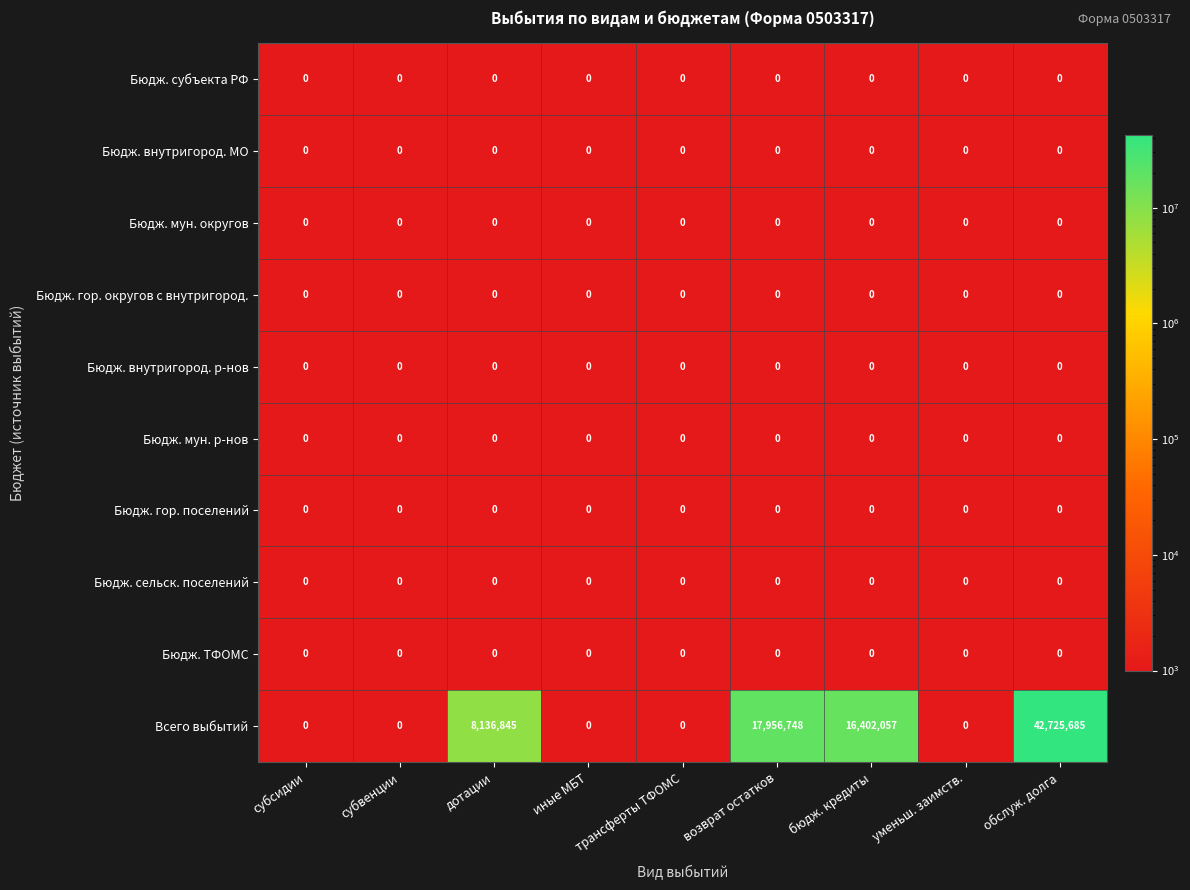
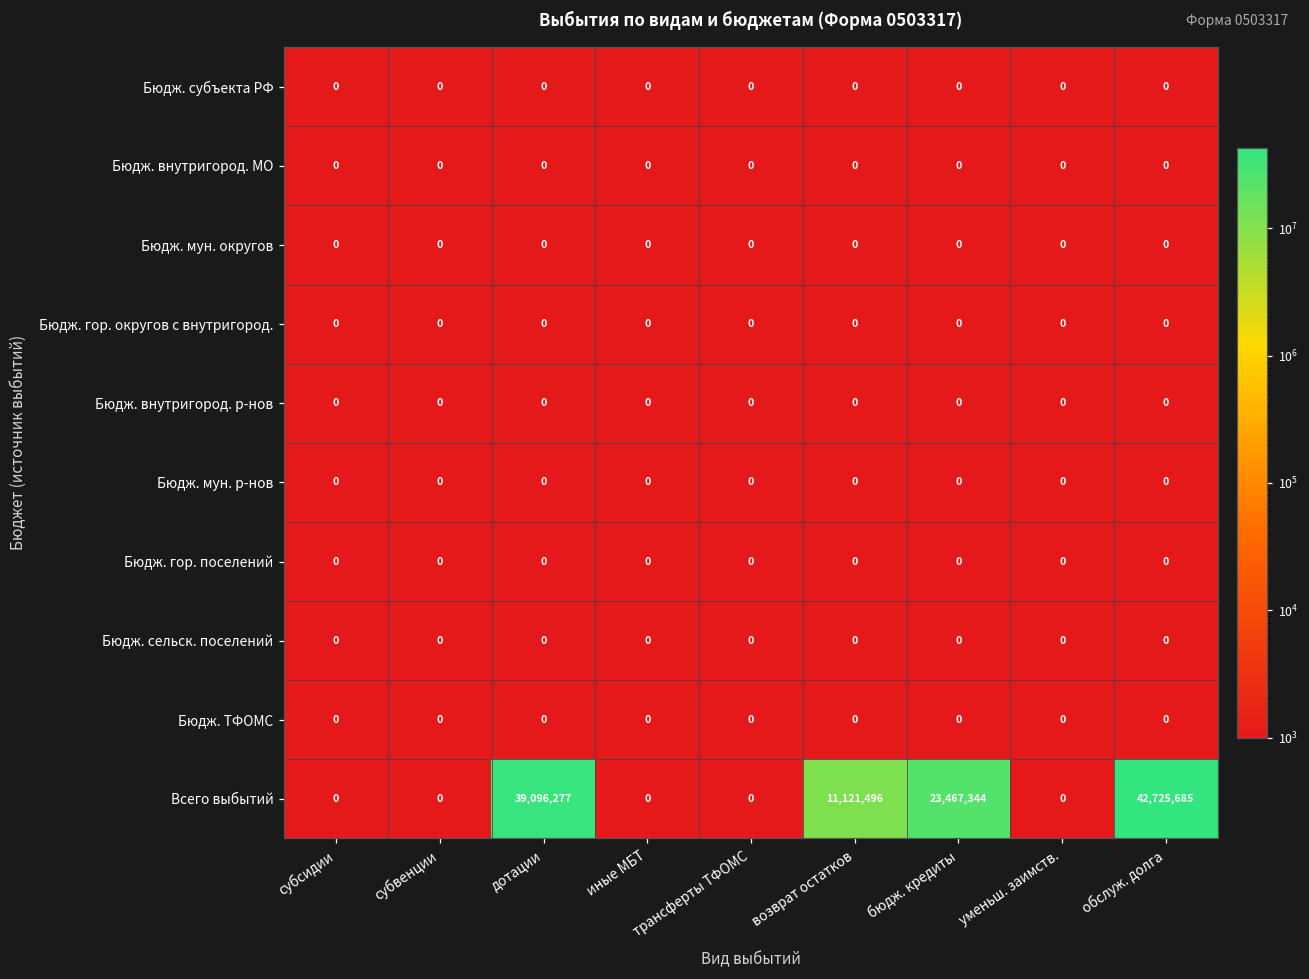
  {
    "Бюдж. субъекта РФ": {
      "субсидии": "0",
      "субвенции": "0",
      "дотации": "0",
      "иные МБТ": "0",
      "трансферты ТФОМС": "0",
      "возврат остатков": "0",
      "бюдж. кредиты": "0",
      "уменьш. заимств.": "0",
      "обслуж. долга": "0"
    },
    "Бюдж. внутригород. МО": {
      "субсидии": "0",
      "субвенции": "0",
      "дотации": "0",
      "иные МБТ": "0",
      "трансферты ТФОМС": "0",
      "возврат остатков": "0",
      "бюдж. кредиты": "0",
      "уменьш. заимств.": "0",
      "обслуж. долга": "0"
    },
    "Бюдж. мун. округов": {
      "субсидии": "0",
      "субвенции": "0",
      "дотации": "0",
      "иные МБТ": "0",
      "трансферты ТФОМС": "0",
      "возврат остатков": "0",
      "бюдж. кредиты": "0",
      "уменьш. заимств.": "0",
      "обслуж. долга": "0"
    },
    "Бюдж. гор. округов с внутригород.": {
      "субсидии": "0",
      "субвенции": "0",
      "дотации": "0",
      "иные МБТ": "0",
      "трансферты ТФОМС": "0",
      "возврат остатков": "0",
      "бюдж. кредиты": "0",
      "уменьш. заимств.": "0",
      "обслуж. долга": "0"
    },
    "Бюдж. внутригород. р-нов": {
      "субсидии": "0",
      "субвенции": "0",
      "дотации": "0",
      "иные МБТ": "0",
      "трансферты ТФОМС": "0",
      "возврат остатков": "0",
      "бюдж. кредиты": "0",
      "уменьш. заимств.": "0",
      "обслуж. долга": "0"
    },
    "Бюдж. мун. р-нов": {
      "субсидии": "0",
      "субвенции": "0",
      "дотации": "0",
      "иные МБТ": "0",
      "трансферты ТФОМС": "0",
      "возврат остатков": "0",
      "бюдж. кредиты": "0",
      "уменьш. заимств.": "0",
      "обслуж. долга": "0"
    },
    "Бюдж. гор. поселений": {
      "субсидии": "0",
      "субвенции": "0",
      "дотации": "0",
      "иные МБТ": "0",
      "трансферты ТФОМС": "0",
      "возврат остатков": "0",
      "бюдж. кредиты": "0",
      "уменьш. заимств.": "0",
      "обслуж. долга": "0"
    },
    "Бюдж. сельск. поселений": {
      "субсидии": "0",
      "субвенции": "0",
      "дотации": "0",
      "иные МБТ": "0",
      "трансферты ТФОМС": "0",
      "возврат остатков": "0",
      "бюдж. кредиты": "0",
      "уменьш. заимств.": "0",
      "обслуж. долга": "0"
    },
    "Бюдж. ТФОМС": {
      "субсидии": "0",
      "субвенции": "0",
      "дотации": "0",
      "иные МБТ": "0",
      "трансферты ТФОМС": "0",
      "возврат остатков": "0",
      "бюдж. кредиты": "0",
      "уменьш. заимств.": "0",
      "обслуж. долга": "0"
    },
    "Всего выбытий": {
      "субсидии": "0",
      "субвенции": "0",
-     "дотации": "8,136,845",
+     "дотации": "39,096,277",
      "иные МБТ": "0",
      "трансферты ТФОМС": "0",
-     "возврат остатков": "17,956,748",
-     "бюдж. кредиты": "16,402,057",
+     "возврат остатков": "11,121,496",
+     "бюдж. кредиты": "23,467,344",
      "уменьш. заимств.": "0",
      "обслуж. долга": "42,725,685"
    }
  }
